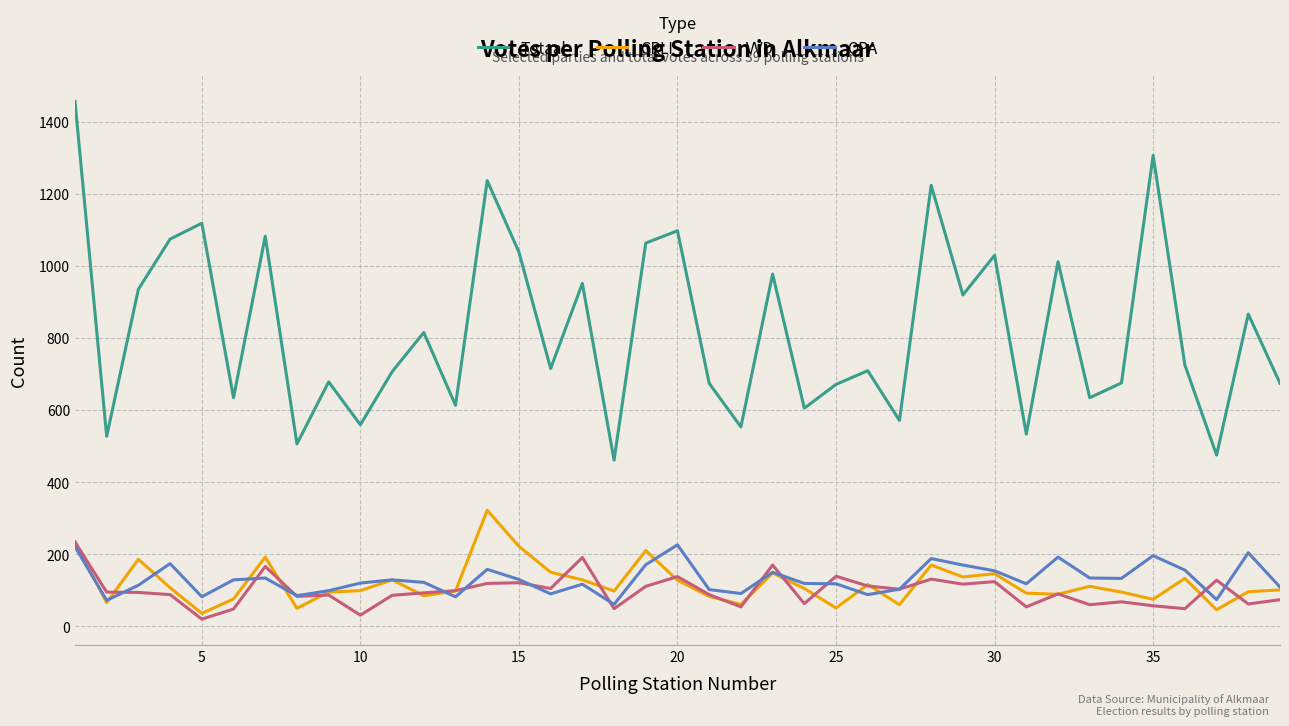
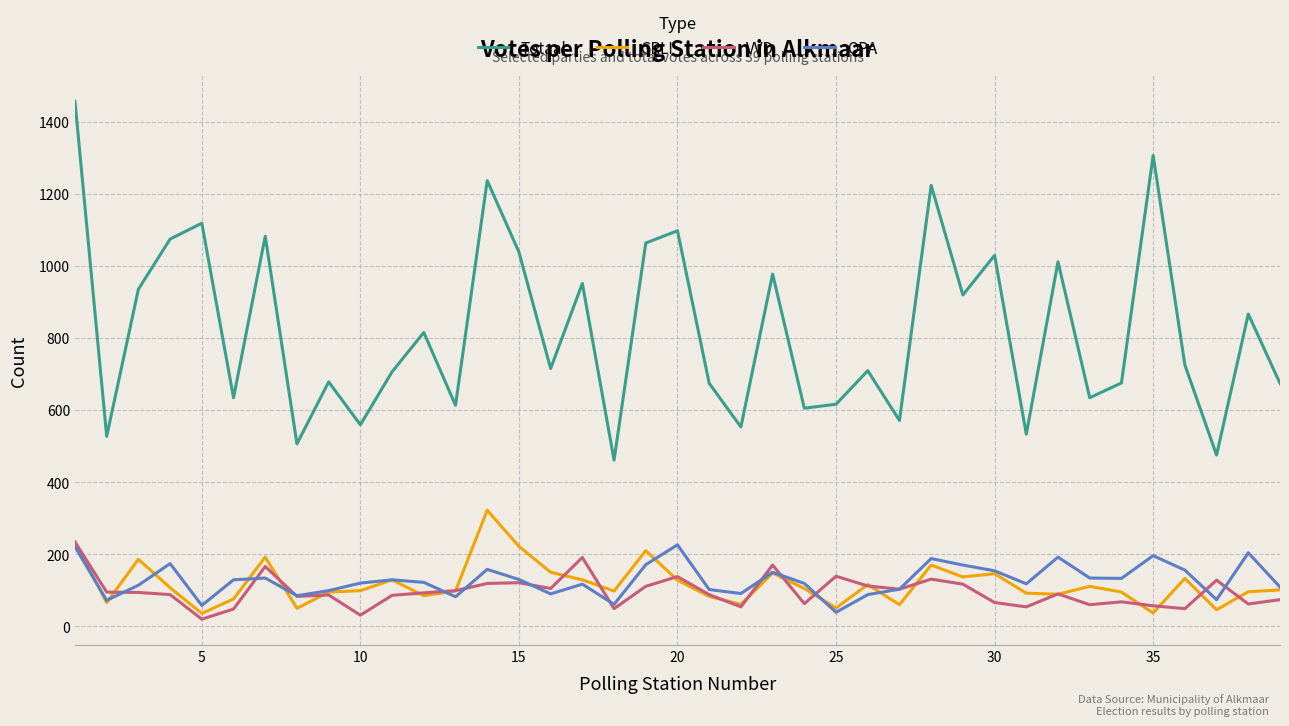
  {
    "Totaal": {
      "5": 1120,
      "10": 560,
      "15": 1040,
      "20": 1100,
-     "25": 670,
+     "25": 620,
      "30": 1030,
      "35": 1310
    },
    "GRLI": {
      "5": 40,
      "10": 100,
      "15": 220,
      "20": 130,
      "25": 50,
      "30": 150,
-     "35": 80
+     "35": 40
    },
    "VVD": {
      "5": 20,
      "10": 30,
      "15": 120,
      "20": 140,
      "25": 140,
-     "30": 120,
+     "30": 70,
      "35": 60
    },
    "OPA": {
-     "5": 80,
+     "5": 60,
      "10": 120,
      "15": 130,
      "20": 230,
-     "25": 120,
+     "25": 40,
      "30": 150,
      "35": 200
    }
  }
